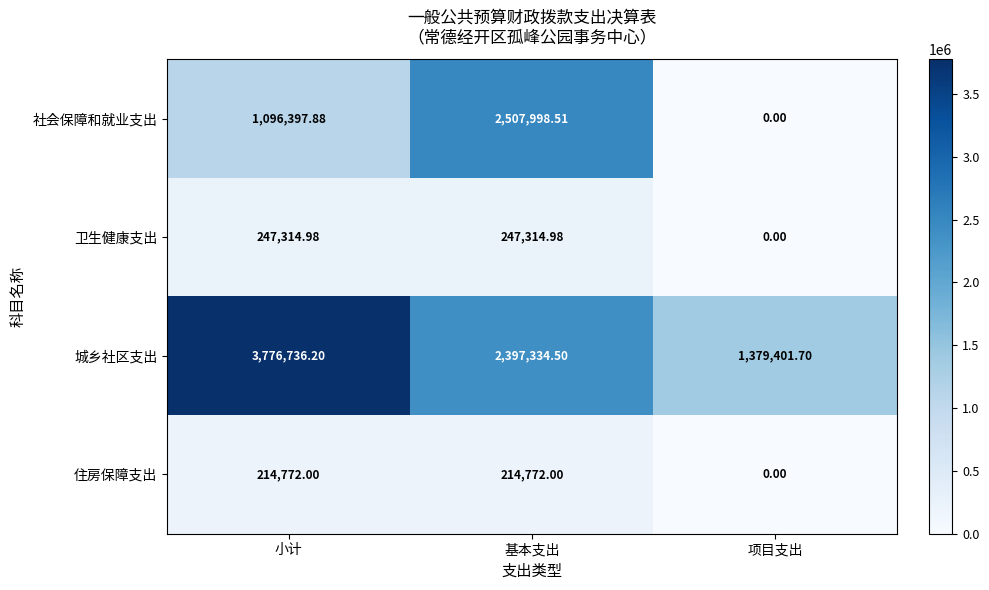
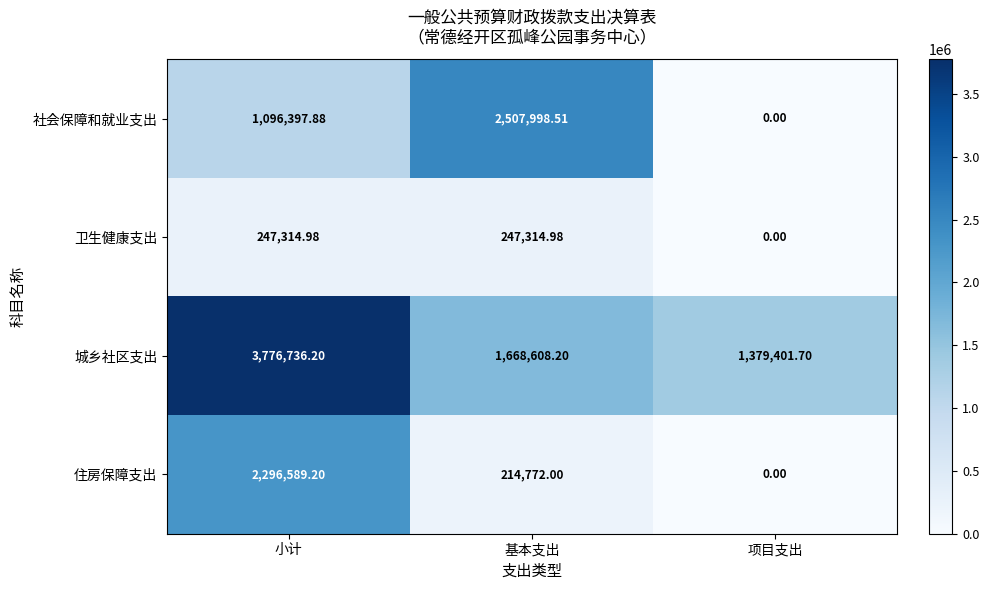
  {
    "社会保障和就业支出": {
      "小计": "1,096,397.88",
      "基本支出": "2,507,998.51",
      "项目支出": "0.00"
    },
    "卫生健康支出": {
      "小计": "247,314.98",
      "基本支出": "247,314.98",
      "项目支出": "0.00"
    },
    "城乡社区支出": {
      "小计": "3,776,736.20",
-     "基本支出": "2,397,334.50",
+     "基本支出": "1,668,608.20",
      "项目支出": "1,379,401.70"
    },
    "住房保障支出": {
-     "小计": "214,772.00",
+     "小计": "2,296,589.20",
      "基本支出": "214,772.00",
      "项目支出": "0.00"
    }
  }
